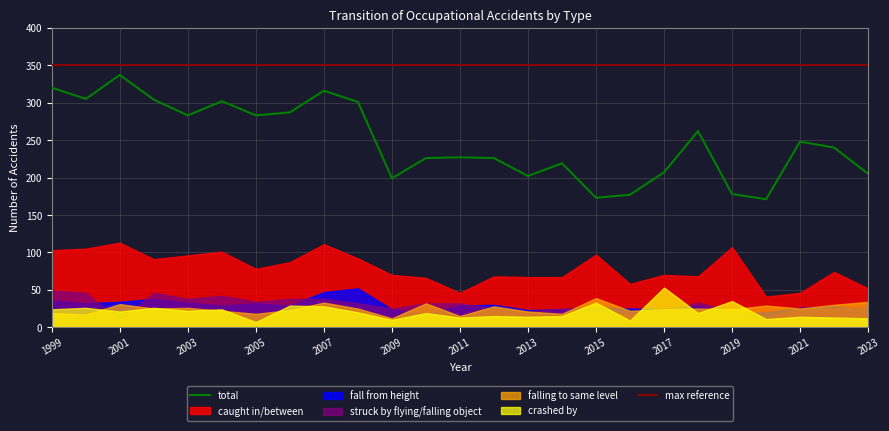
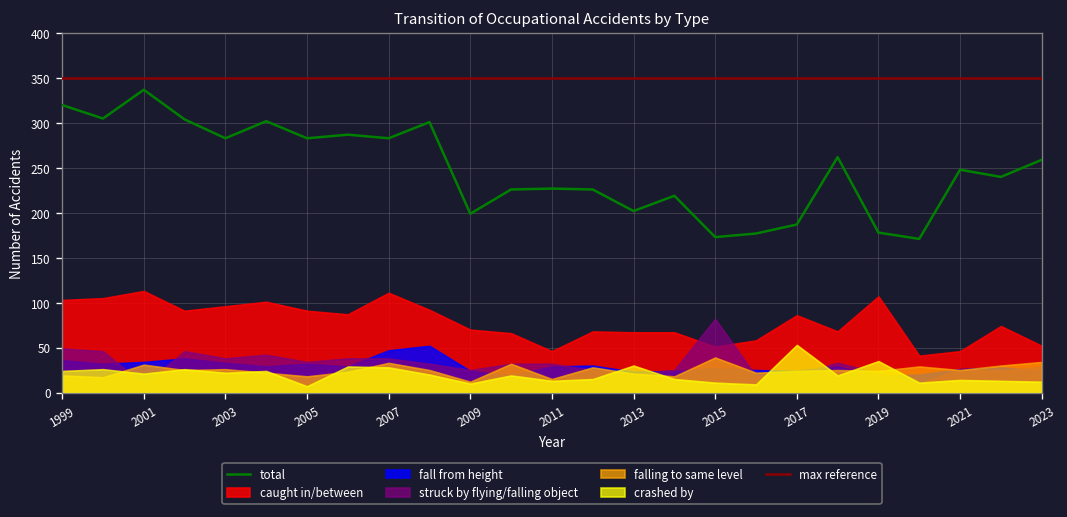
  {
    "total": {
      "1999": 320,
      "2001": 340,
      "2003": 280,
      "2005": 280,
-     "2007": 320,
+     "2007": 280,
      "2009": 200,
      "2011": 230,
      "2013": 200,
      "2015": 170,
-     "2017": 210,
+     "2017": 190,
      "2019": 180,
      "2021": 250,
-     "2023": 210
+     "2023": 260
    },
    "caught in/between": {
      "1999": 100,
      "2001": 110,
      "2003": 100,
-     "2005": 80,
+     "2005": 90,
      "2007": 110,
      "2009": 70,
      "2011": 50,
      "2013": 70,
-     "2015": 100,
-     "2017": 70,
+     "2015": 50,
+     "2017": 90,
      "2019": 110,
      "2021": 50,
      "2023": 50
    },
    "fall from height": {
      "1999": 40,
      "2003": 30,
      "2007": 50,
      "2015": 30,
      "2019": 20,
      "2023": 20
    },
    "struck by flying/falling object": {
      "1999": 50,
      "2001": 10,
      "2003": 40,
      "2007": 40,
-     "2015": 20,
+     "2015": 80,
      "2023": 30
    },
    "falling to same level": {
      "1999": 20,
      "2003": 30,
      "2005": 20,
      "2007": 30,
      "2015": 40,
      "2023": 30
    },
    "crashed by": {
      "1999": 20,
      "2001": 20,
      "2003": 20,
      "2005": 10,
      "2007": 30,
-     "2013": 10,
-     "2015": 30,
+     "2013": 30,
+     "2015": 10,
      "2017": 50,
      "2019": 40,
      "2021": 10,
      "2023": 10
    }
  }
